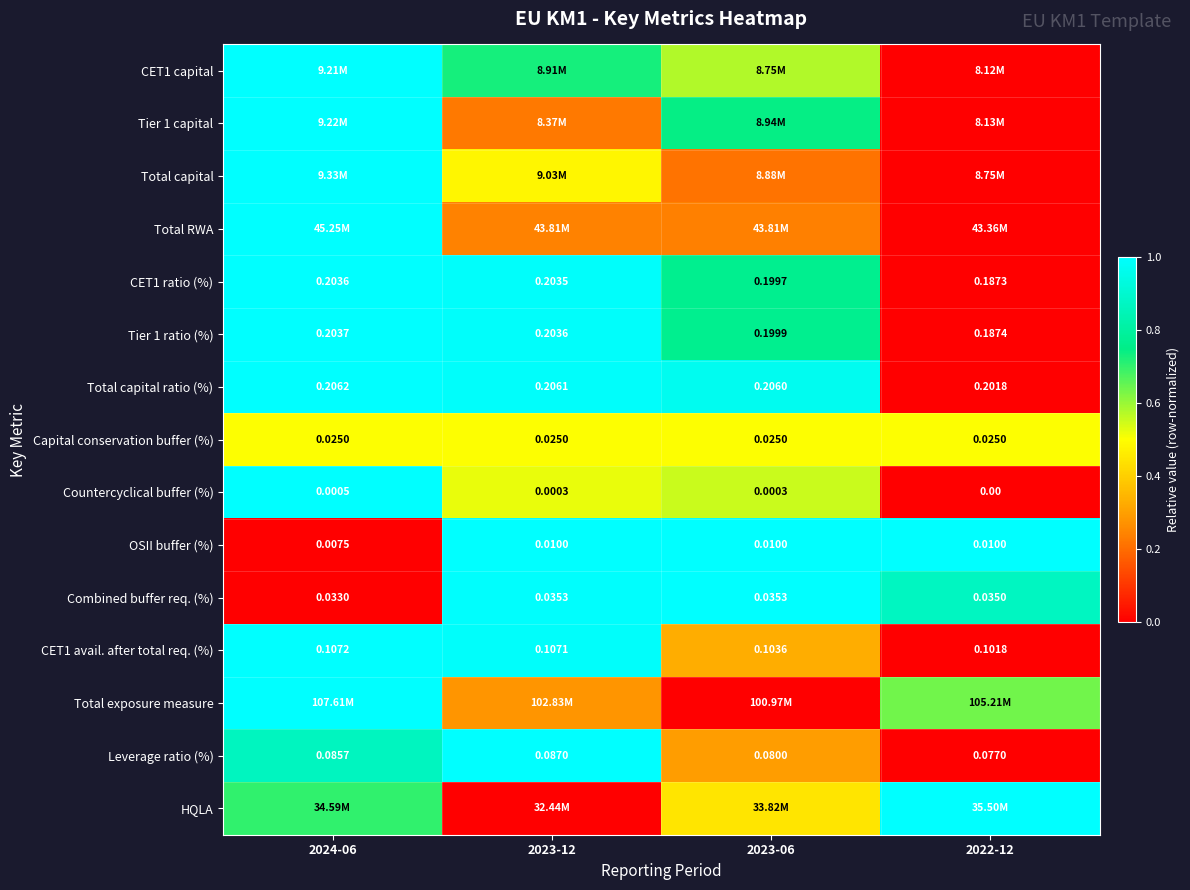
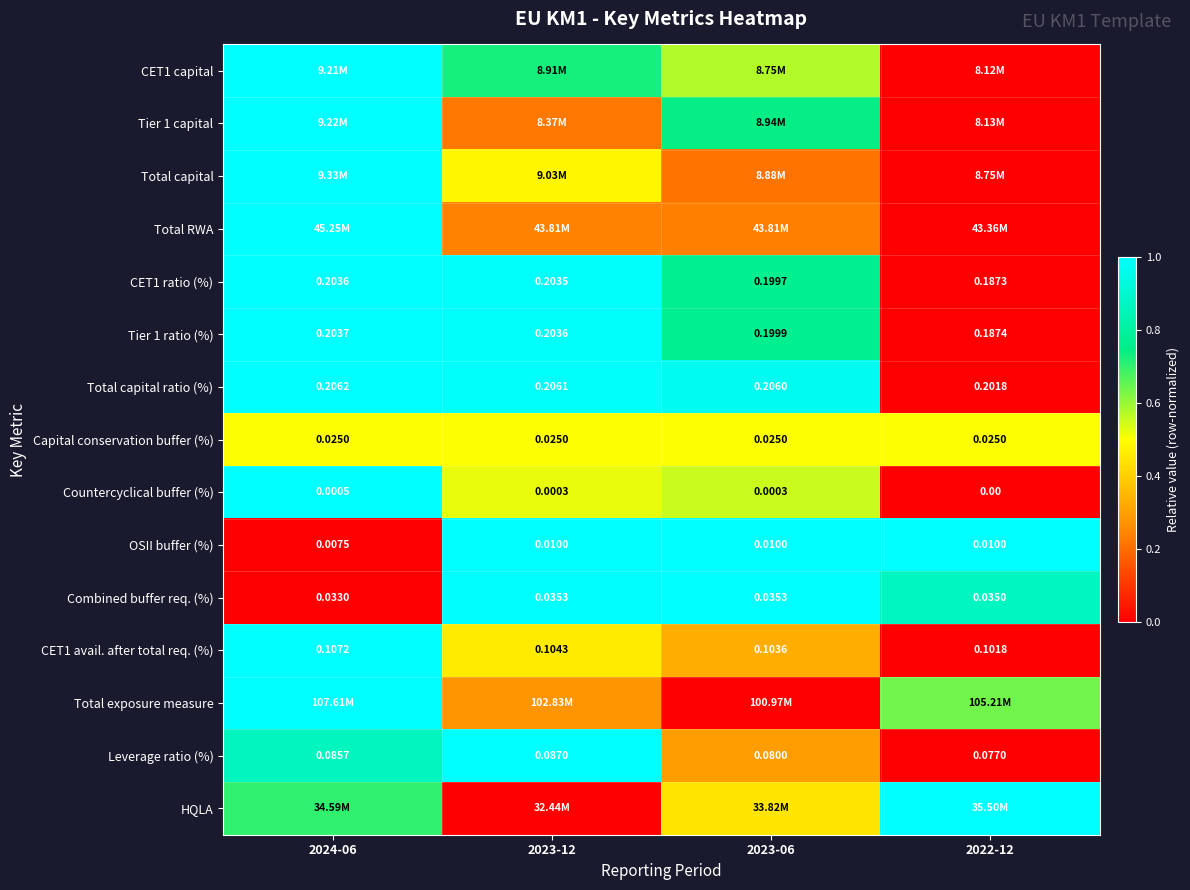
  {
    "CET1 capital": {
      "2024-06": "9.21M",
      "2023-12": "8.91M",
      "2023-06": "8.75M",
      "2022-12": "8.12M"
    },
    "Tier 1 capital": {
      "2024-06": "9.22M",
      "2023-12": "8.37M",
      "2023-06": "8.94M",
      "2022-12": "8.13M"
    },
    "Total capital": {
      "2024-06": "9.33M",
      "2023-12": "9.03M",
      "2023-06": "8.88M",
      "2022-12": "8.75M"
    },
    "Total RWA": {
      "2024-06": "45.25M",
      "2023-12": "43.81M",
      "2023-06": "43.81M",
      "2022-12": "43.36M"
    },
    "CET1 ratio (%)": {
      "2024-06": "0.2036",
      "2023-12": "0.2035",
      "2023-06": "0.1997",
      "2022-12": "0.1873"
    },
    "Tier 1 ratio (%)": {
      "2024-06": "0.2037",
      "2023-12": "0.2036",
      "2023-06": "0.1999",
      "2022-12": "0.1874"
    },
    "Total capital ratio (%)": {
      "2024-06": "0.2062",
      "2023-12": "0.2061",
      "2023-06": "0.2060",
      "2022-12": "0.2018"
    },
    "Capital conservation buffer (%)": {
      "2024-06": "0.0250",
      "2023-12": "0.0250",
      "2023-06": "0.0250",
      "2022-12": "0.0250"
    },
    "Countercyclical buffer (%)": {
      "2024-06": "0.0005",
      "2023-12": "0.0003",
      "2023-06": "0.0003",
      "2022-12": "0.00"
    },
    "OSII buffer (%)": {
      "2024-06": "0.0075",
      "2023-12": "0.0100",
      "2023-06": "0.0100",
      "2022-12": "0.0100"
    },
    "Combined buffer req. (%)": {
      "2024-06": "0.0330",
      "2023-12": "0.0353",
      "2023-06": "0.0353",
      "2022-12": "0.0350"
    },
    "CET1 avail. after total req. (%)": {
      "2024-06": "0.1072",
-     "2023-12": "0.1071",
+     "2023-12": "0.1043",
      "2023-06": "0.1036",
      "2022-12": "0.1018"
    },
    "Total exposure measure": {
      "2024-06": "107.61M",
      "2023-12": "102.83M",
      "2023-06": "100.97M",
      "2022-12": "105.21M"
    },
    "Leverage ratio (%)": {
      "2024-06": "0.0857",
      "2023-12": "0.0870",
      "2023-06": "0.0800",
      "2022-12": "0.0770"
    },
    "HQLA": {
      "2024-06": "34.59M",
      "2023-12": "32.44M",
      "2023-06": "33.82M",
      "2022-12": "35.50M"
    }
  }
